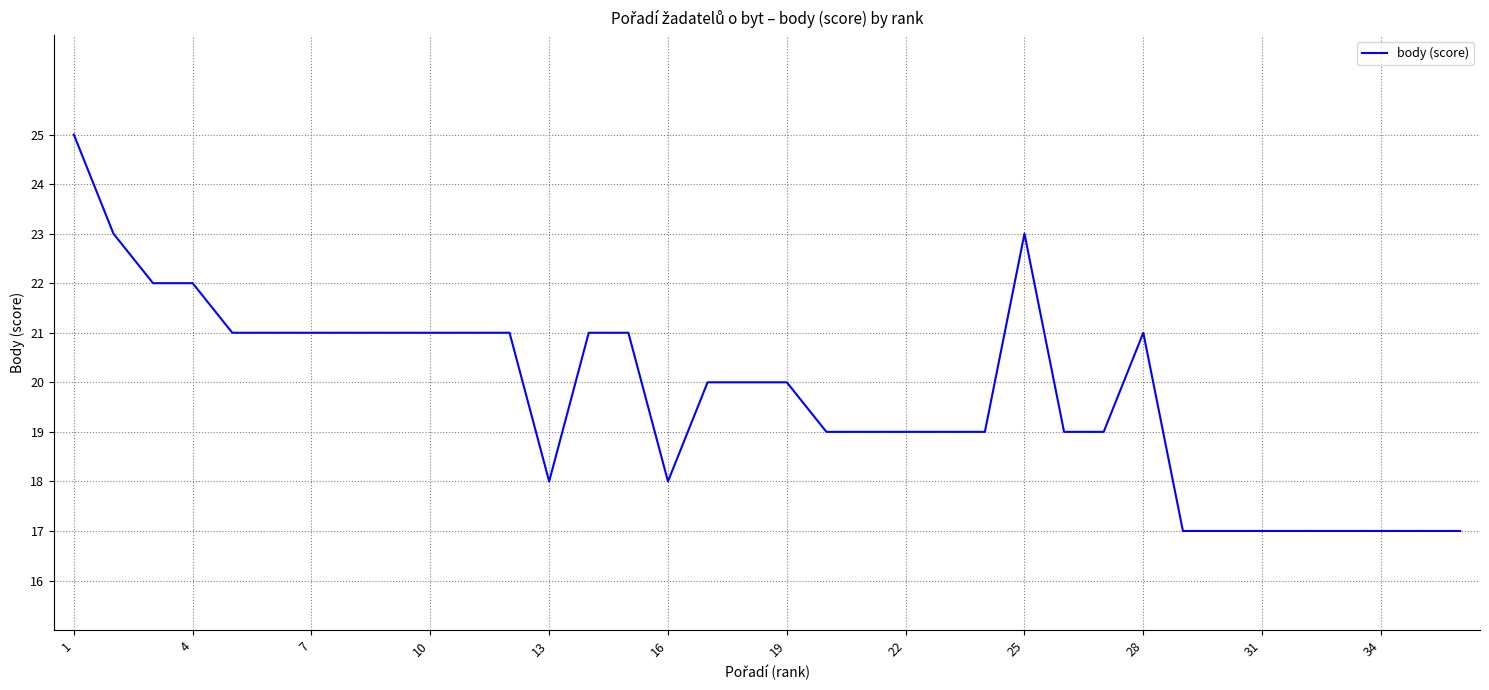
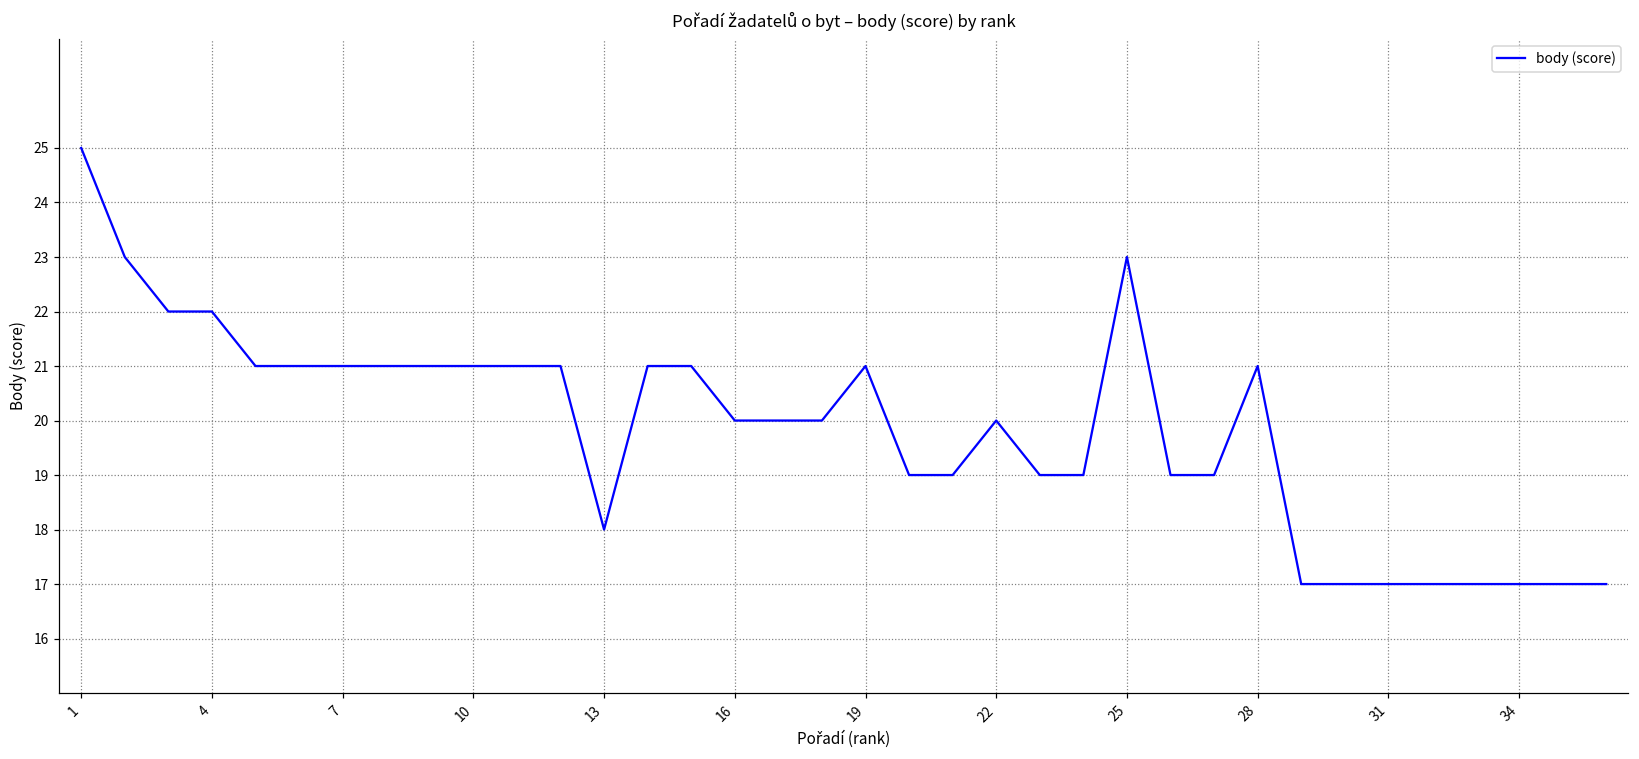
  {
    "1": 25,
    "4": 22,
    "7": 21,
    "10": 21,
    "13": 18,
-   "16": 18,
-   "19": 20,
-   "22": 19,
+   "16": 20,
+   "19": 21,
+   "22": 20,
    "25": 23,
    "28": 21,
    "31": 17,
    "34": 17
  }
